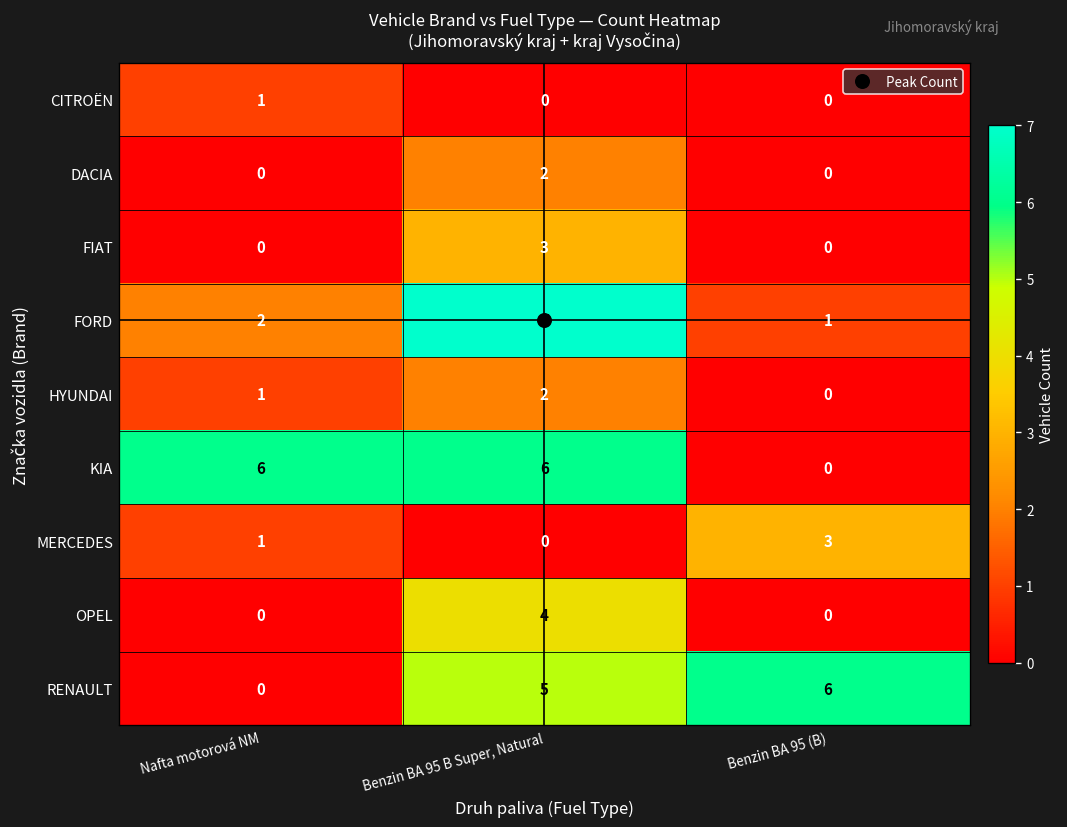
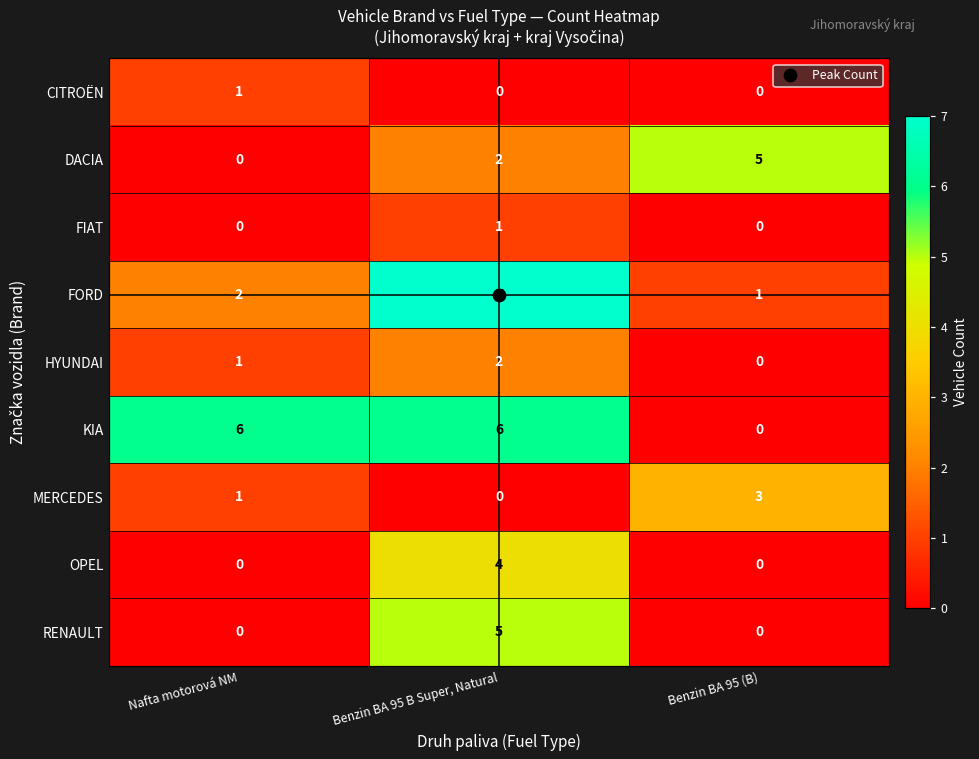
  {
    "CITROËN": {
      "Nafta motorová NM": 1,
      "Benzin BA 95 B Super, Natural": 0,
      "Benzin BA 95 (B)": 0
    },
    "DACIA": {
      "Nafta motorová NM": 0,
      "Benzin BA 95 B Super, Natural": 2,
-     "Benzin BA 95 (B)": 0
+     "Benzin BA 95 (B)": 5
    },
    "FIAT": {
      "Nafta motorová NM": 0,
-     "Benzin BA 95 B Super, Natural": 3,
+     "Benzin BA 95 B Super, Natural": 1,
      "Benzin BA 95 (B)": 0
    },
    "FORD": {
      "Nafta motorová NM": 2,
      "Benzin BA 95 (B)": 1
    },
    "HYUNDAI": {
      "Nafta motorová NM": 1,
      "Benzin BA 95 B Super, Natural": 2,
      "Benzin BA 95 (B)": 0
    },
    "KIA": {
      "Nafta motorová NM": 6,
      "Benzin BA 95 B Super, Natural": 6,
      "Benzin BA 95 (B)": 0
    },
    "MERCEDES": {
      "Nafta motorová NM": 1,
      "Benzin BA 95 B Super, Natural": 0,
      "Benzin BA 95 (B)": 3
    },
    "OPEL": {
      "Nafta motorová NM": 0,
      "Benzin BA 95 B Super, Natural": 4,
      "Benzin BA 95 (B)": 0
    },
    "RENAULT": {
      "Nafta motorová NM": 0,
      "Benzin BA 95 B Super, Natural": 5,
-     "Benzin BA 95 (B)": 6
+     "Benzin BA 95 (B)": 0
    }
  }
